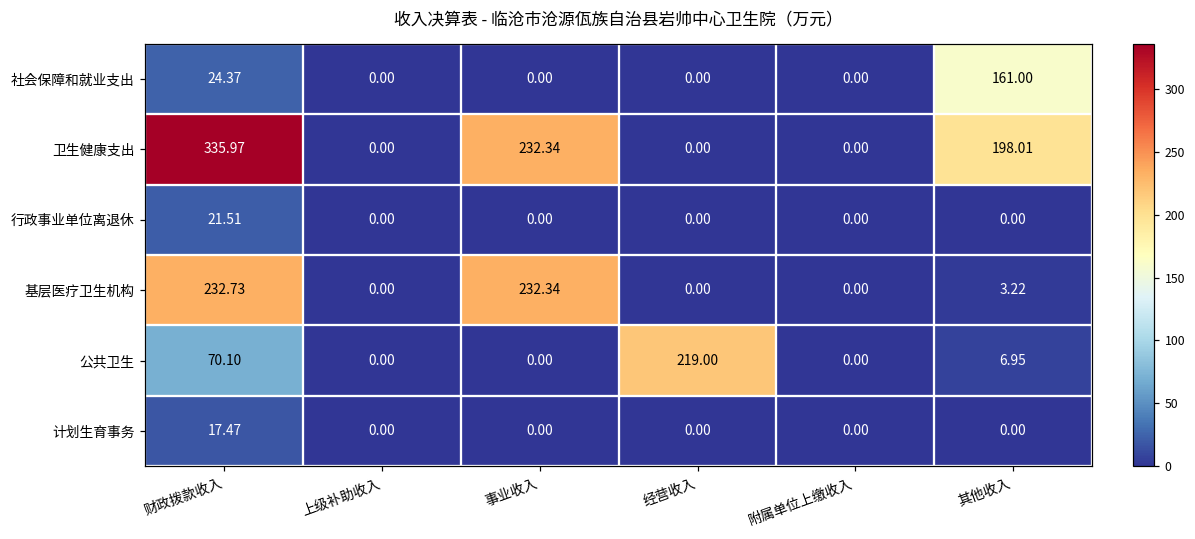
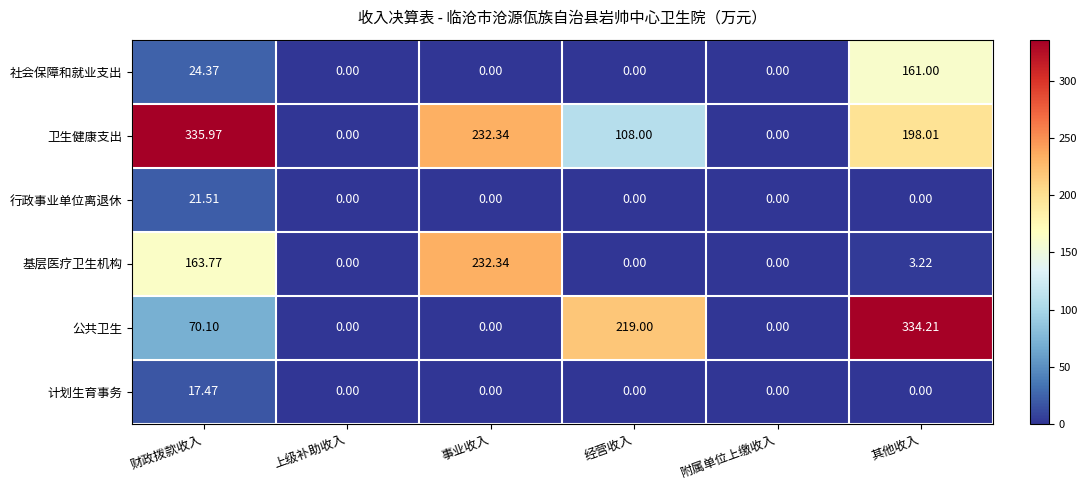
  {
    "社会保障和就业支出": {
      "财政拨款收入": 24.37,
      "上级补助收入": 0.00,
      "事业收入": 0.00,
      "经营收入": 0.00,
      "附属单位上缴收入": 0.00,
      "其他收入": 161.00
    },
    "卫生健康支出": {
      "财政拨款收入": 335.97,
      "上级补助收入": 0.00,
      "事业收入": 232.34,
-     "经营收入": 0.00,
+     "经营收入": 108.00,
      "附属单位上缴收入": 0.00,
      "其他收入": 198.01
    },
    "行政事业单位离退休": {
      "财政拨款收入": 21.51,
      "上级补助收入": 0.00,
      "事业收入": 0.00,
      "经营收入": 0.00,
      "附属单位上缴收入": 0.00,
      "其他收入": 0.00
    },
    "基层医疗卫生机构": {
-     "财政拨款收入": 232.73,
+     "财政拨款收入": 163.77,
      "上级补助收入": 0.00,
      "事业收入": 232.34,
      "经营收入": 0.00,
      "附属单位上缴收入": 0.00,
      "其他收入": 3.22
    },
    "公共卫生": {
      "财政拨款收入": 70.10,
      "上级补助收入": 0.00,
      "事业收入": 0.00,
      "经营收入": 219.00,
      "附属单位上缴收入": 0.00,
-     "其他收入": 6.95
+     "其他收入": 334.21
    },
    "计划生育事务": {
      "财政拨款收入": 17.47,
      "上级补助收入": 0.00,
      "事业收入": 0.00,
      "经营收入": 0.00,
      "附属单位上缴收入": 0.00,
      "其他收入": 0.00
    }
  }
